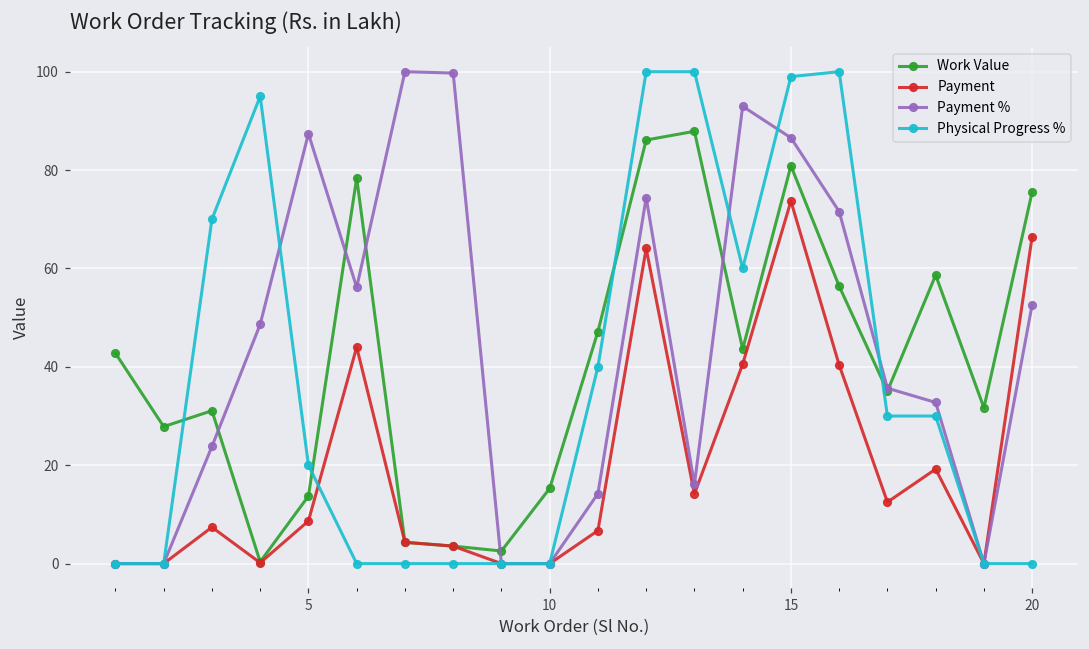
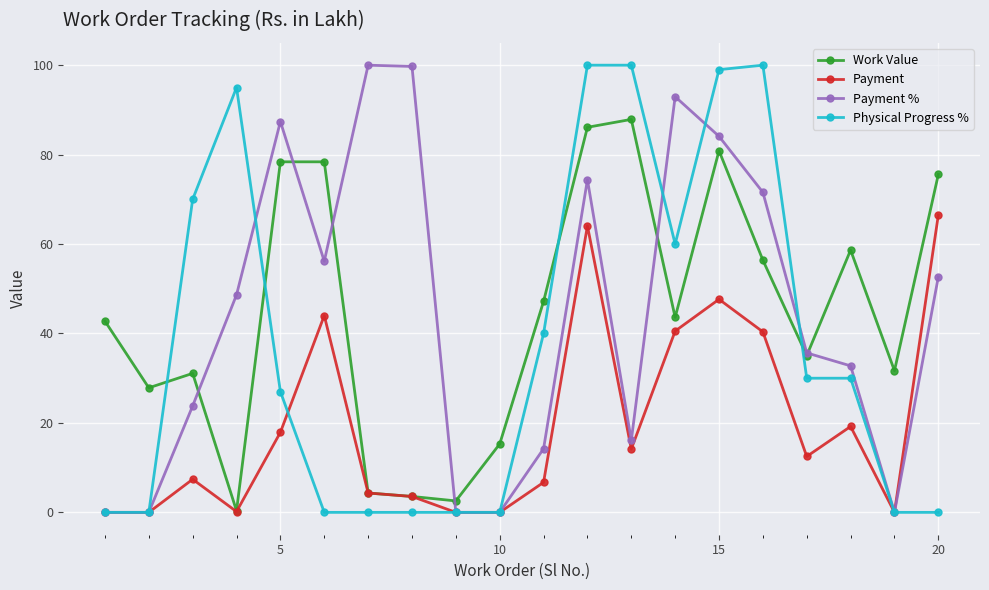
  {
    "Work Value": {
-     "5": 14,
+     "5": 78,
      "10": 15,
      "15": 81,
      "20": 76
    },
    "Payment": {
-     "5": 9,
-     "15": 74,
+     "5": 18,
+     "15": 48,
      "20": 66
    },
    "Payment %": {
      "5": 87,
-     "15": 87,
+     "15": 84,
      "20": 53
    },
    "Physical Progress %": {
-     "5": 20,
+     "5": 27,
      "15": 99,
      "20": 0
    }
  }
